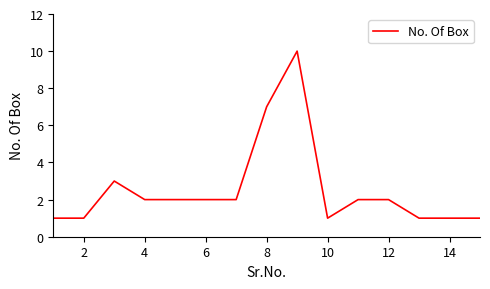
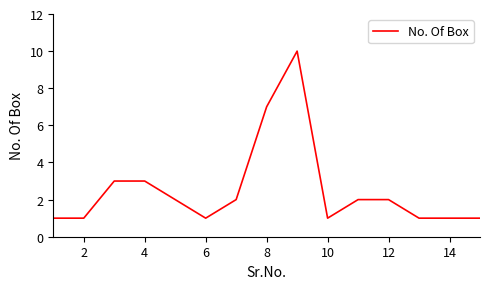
  {
    "2": 1,
-   "4": 2,
-   "6": 2,
+   "4": 3,
+   "6": 1,
    "8": 7,
    "10": 1,
    "12": 2,
    "14": 1
  }
